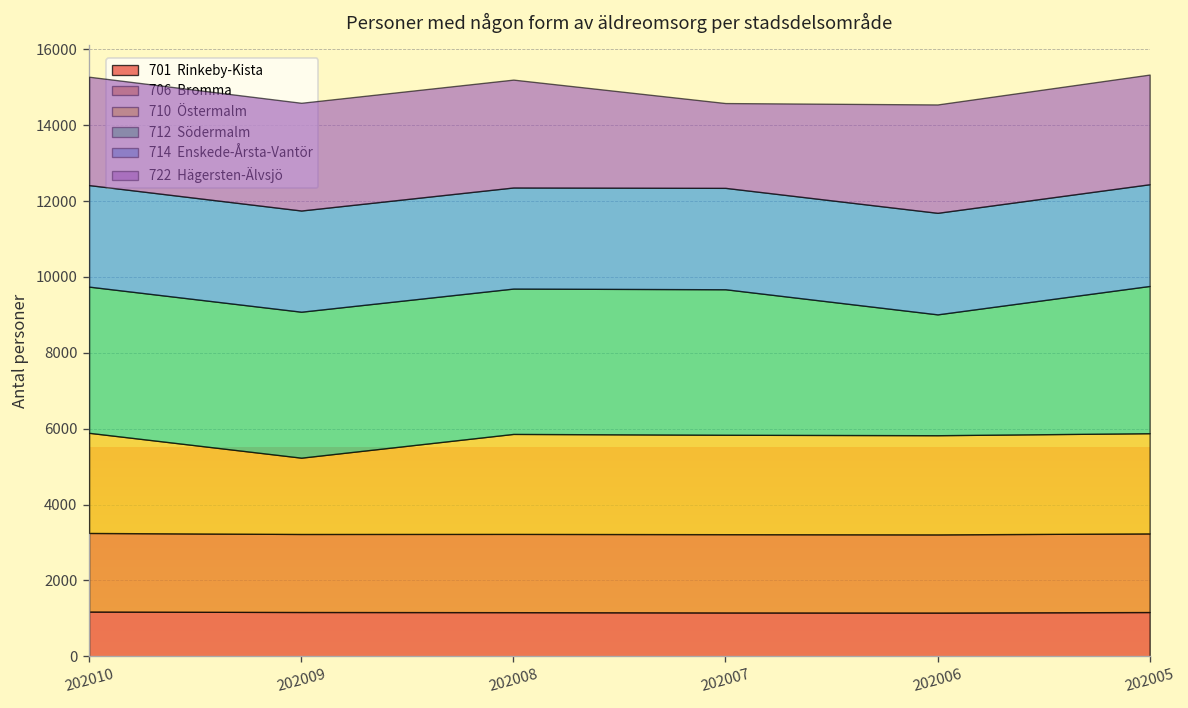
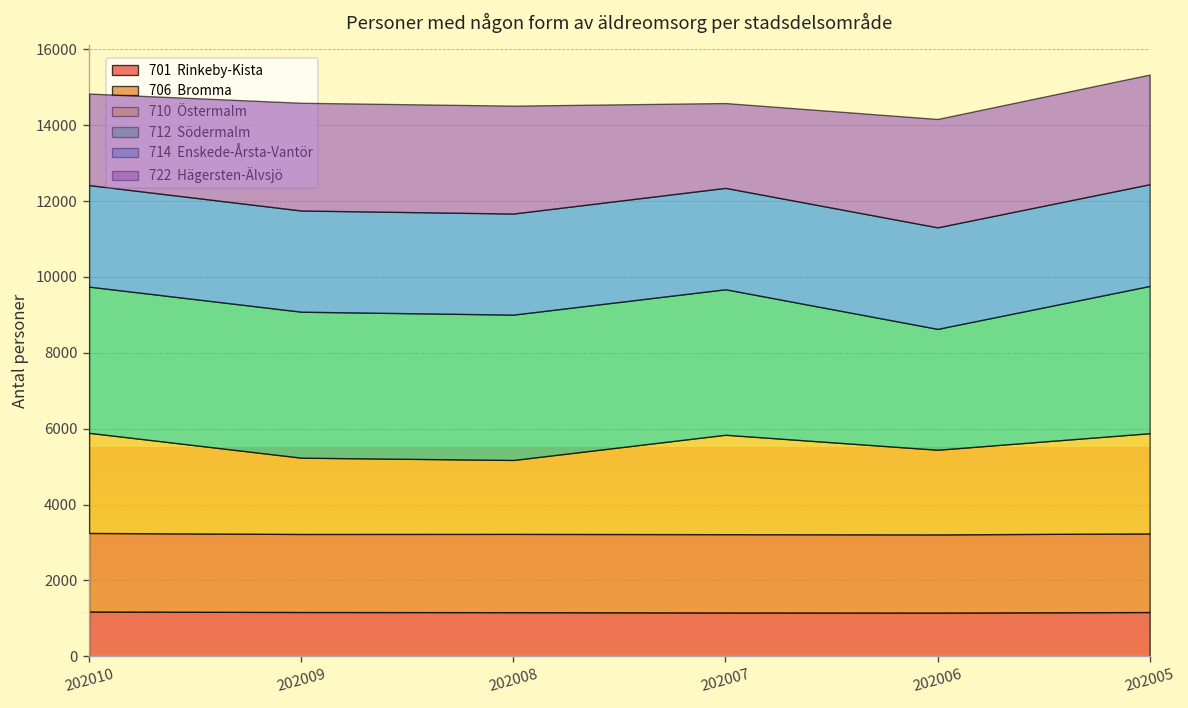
  {
    "710 Östermalm": {
      "202010": 2600,
      "202009": 2000,
-     "202008": 2600,
+     "202008": 1900,
      "202007": 2600,
-     "202006": 2600,
+     "202006": 2200,
      "202005": 2600
    },
    "712 Södermalm": {
      "202010": 3900,
      "202009": 3800,
      "202008": 3800,
      "202007": 3800,
      "202006": 3200,
      "202005": 3900
    },
    "714 Enskede-Årsta-Vantör": {
      "202010": 2700,
      "202009": 2700,
      "202008": 2700,
      "202007": 2700,
      "202006": 2700,
      "202005": 2700
    },
    "722 Hägersten-Älvsjö": {
-     "202010": 2900,
+     "202010": 2400,
      "202008": 2800,
      "202007": 2200,
      "202006": 2900,
      "202005": 2900
    }
  }
